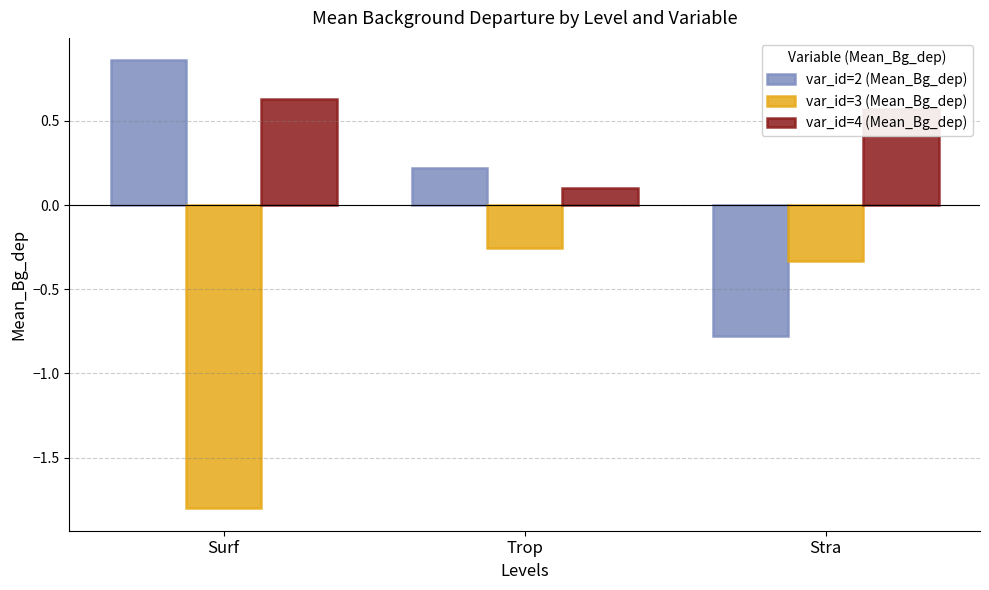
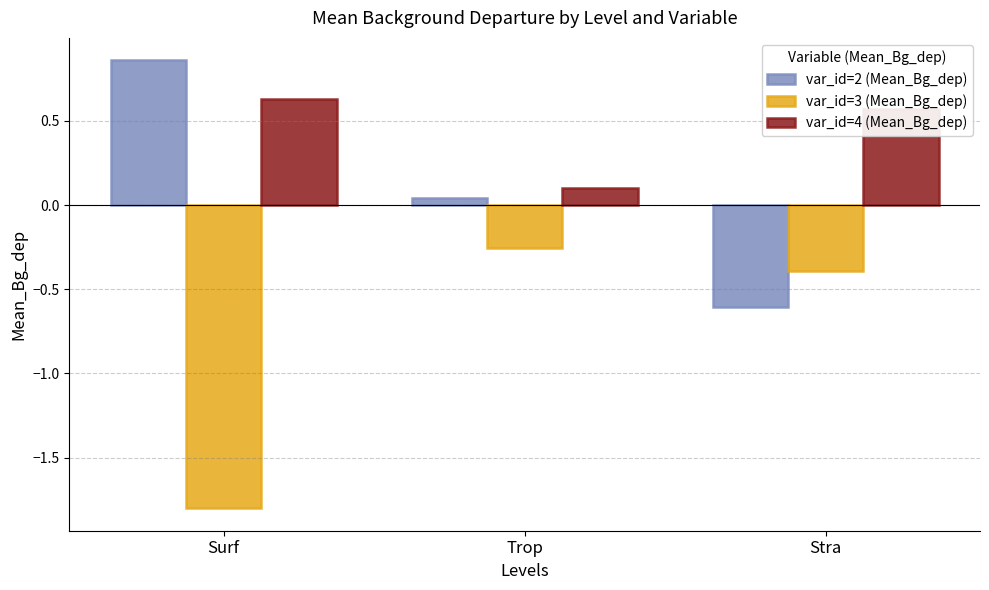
  {
    "var_id=2 (Mean_Bg_dep)": {
      "Surf": 0.86,
-     "Trop": 0.22,
-     "Stra": -0.78
+     "Trop": 0.04,
+     "Stra": -0.60
    },
    "var_id=3 (Mean_Bg_dep)": {
      "Surf": -1.80,
      "Trop": -0.26,
-     "Stra": -0.33
+     "Stra": -0.39
    },
    "var_id=4 (Mean_Bg_dep)": {
      "Surf": 0.63,
      "Trop": 0.10
    }
  }
